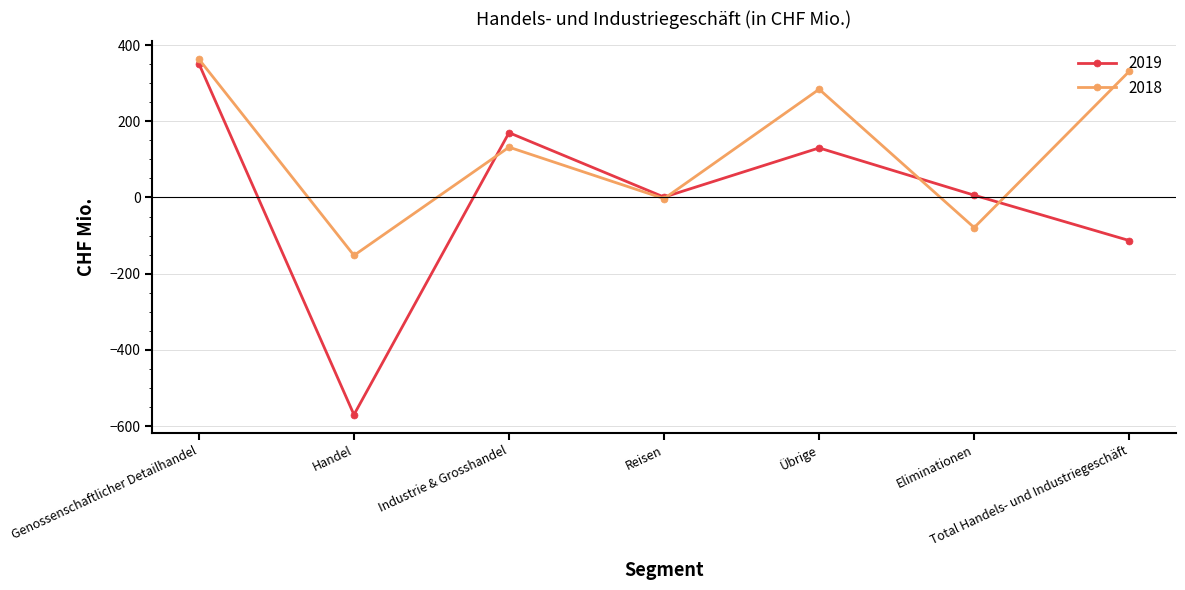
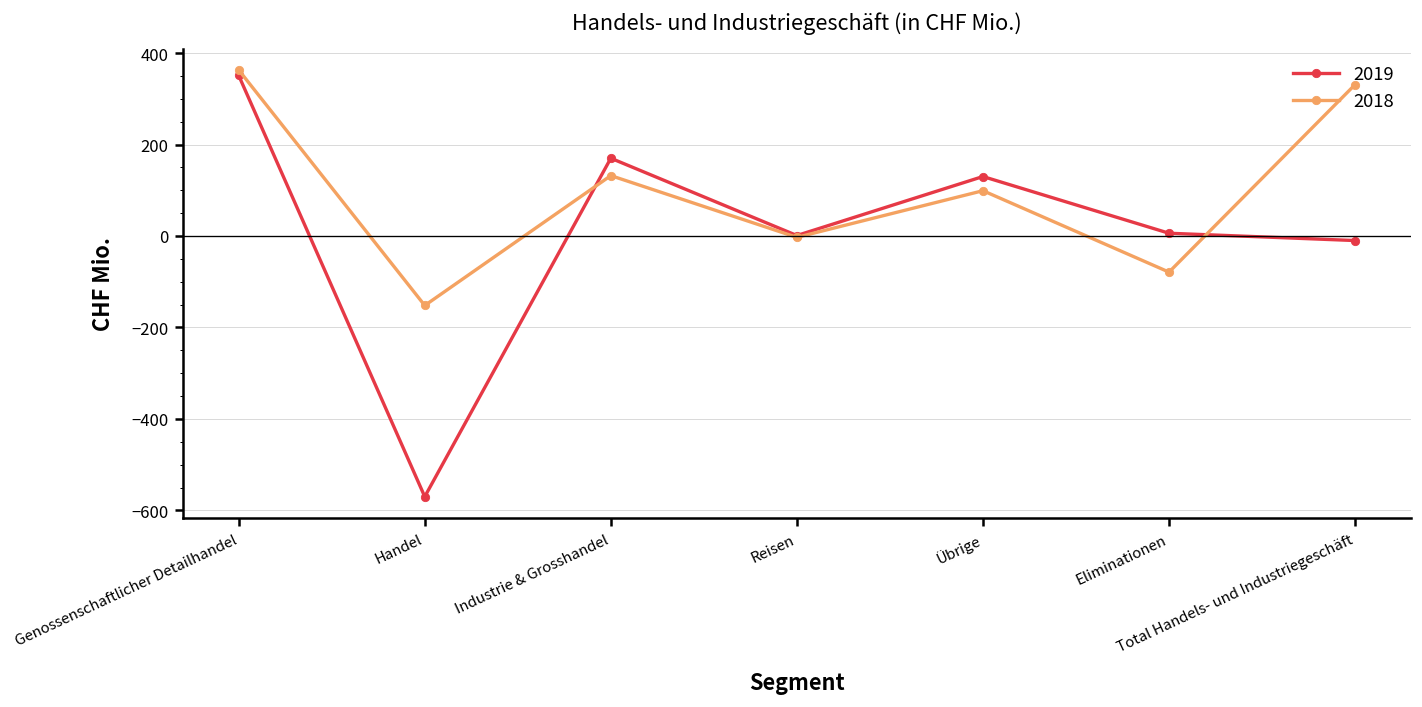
  {
    "2019": {
      "Genossenschaftlicher Detailhandel": 350,
      "Handel": -570,
      "Industrie & Grosshandel": 170,
      "Übrige": 130,
      "Eliminationen": 10,
-     "Total Handels- und Industriegeschäft": -110
+     "Total Handels- und Industriegeschäft": -10
    },
    "2018": {
      "Genossenschaftlicher Detailhandel": 360,
      "Handel": -150,
      "Industrie & Grosshandel": 130,
-     "Übrige": 280,
+     "Übrige": 100,
      "Eliminationen": -80,
      "Total Handels- und Industriegeschäft": 330
    }
  }
